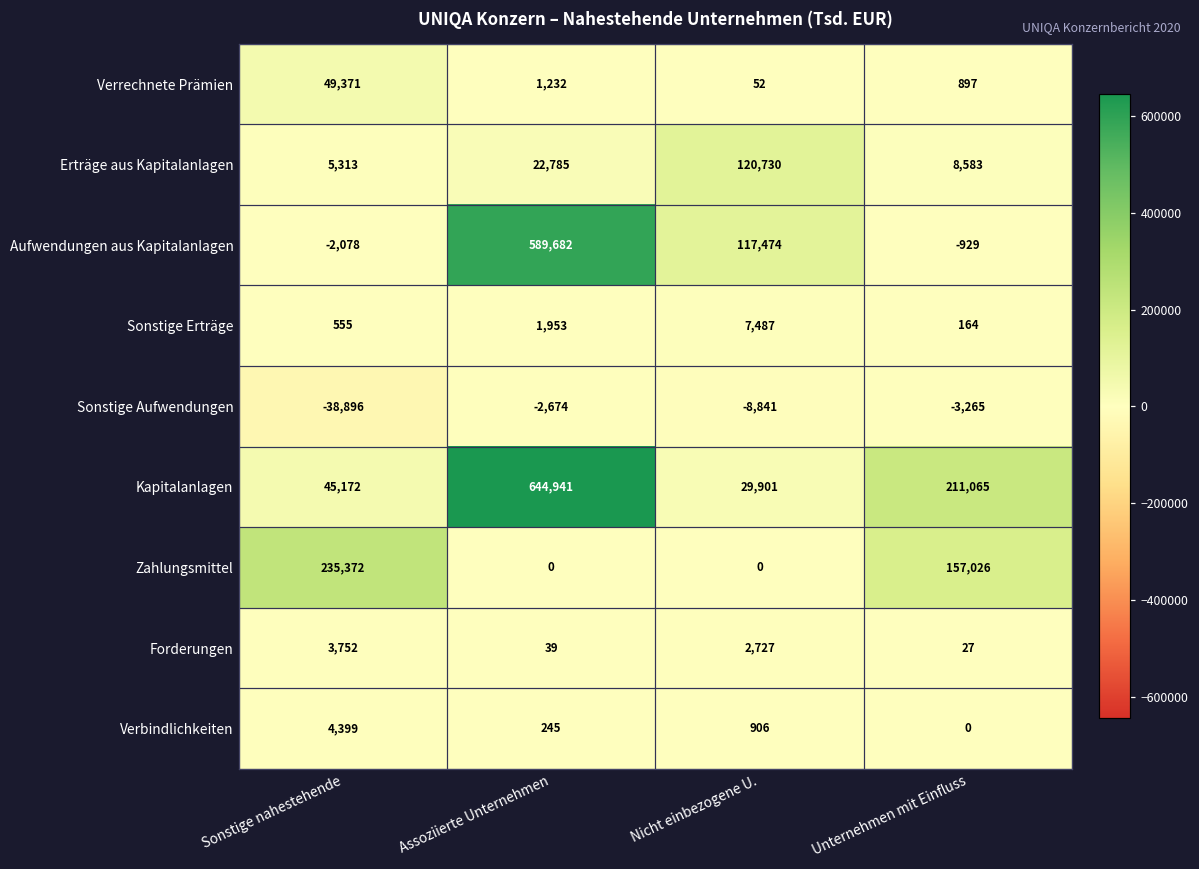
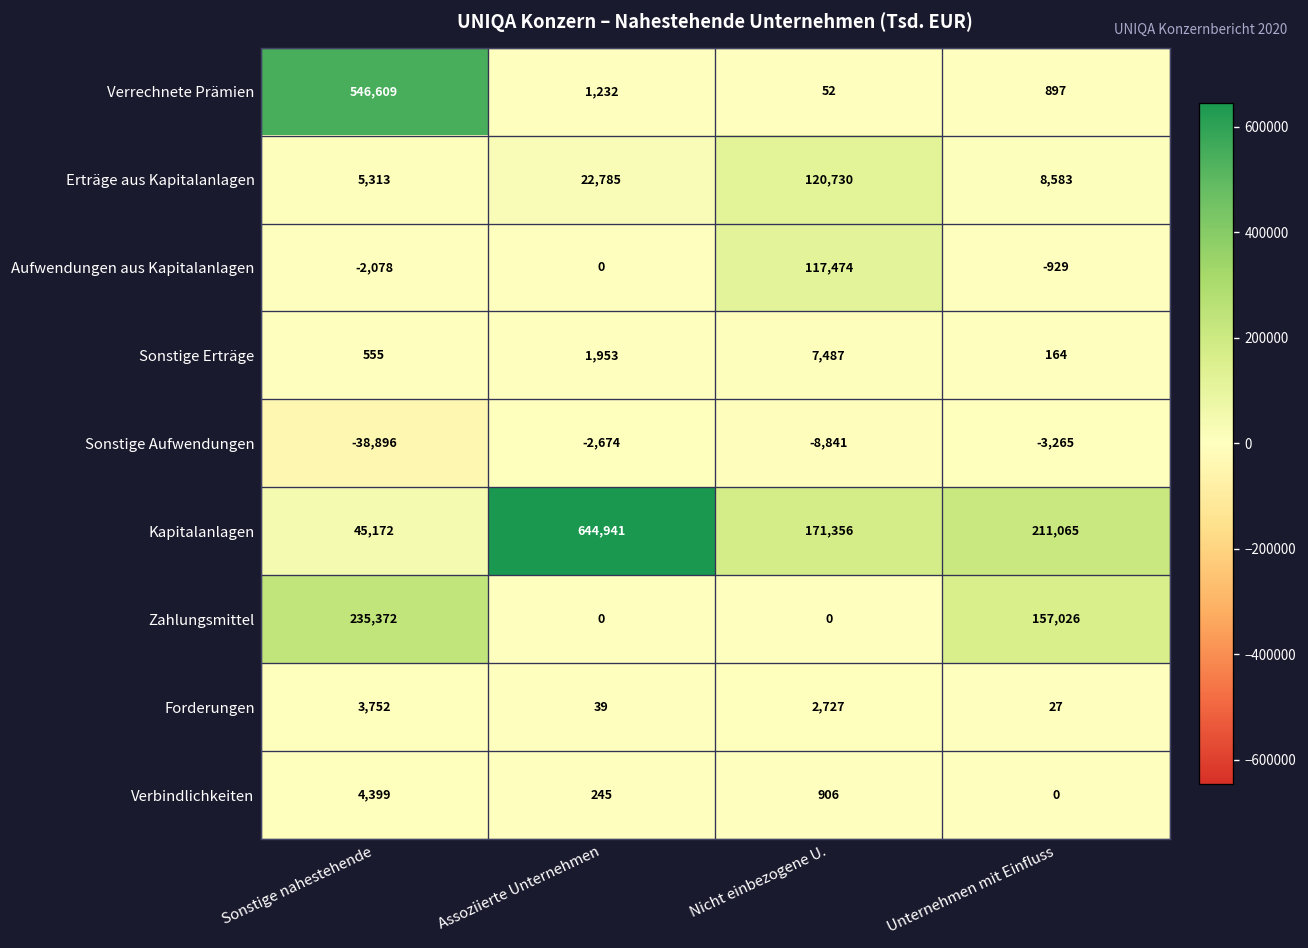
  {
    "Verrechnete Prämien": {
-     "Sonstige nahestehende": "49,371",
+     "Sonstige nahestehende": "546,609",
      "Assoziierte Unternehmen": "1,232",
      "Nicht einbezogene U.": "52",
      "Unternehmen mit Einfluss": "897"
    },
    "Erträge aus Kapitalanlagen": {
      "Sonstige nahestehende": "5,313",
      "Assoziierte Unternehmen": "22,785",
      "Nicht einbezogene U.": "120,730",
      "Unternehmen mit Einfluss": "8,583"
    },
    "Aufwendungen aus Kapitalanlagen": {
      "Sonstige nahestehende": "-2,078",
-     "Assoziierte Unternehmen": "589,682",
+     "Assoziierte Unternehmen": "0",
      "Nicht einbezogene U.": "117,474",
      "Unternehmen mit Einfluss": "-929"
    },
    "Sonstige Erträge": {
      "Sonstige nahestehende": "555",
      "Assoziierte Unternehmen": "1,953",
      "Nicht einbezogene U.": "7,487",
      "Unternehmen mit Einfluss": "164"
    },
    "Sonstige Aufwendungen": {
      "Sonstige nahestehende": "-38,896",
      "Assoziierte Unternehmen": "-2,674",
      "Nicht einbezogene U.": "-8,841",
      "Unternehmen mit Einfluss": "-3,265"
    },
    "Kapitalanlagen": {
      "Sonstige nahestehende": "45,172",
      "Assoziierte Unternehmen": "644,941",
-     "Nicht einbezogene U.": "29,901",
+     "Nicht einbezogene U.": "171,356",
      "Unternehmen mit Einfluss": "211,065"
    },
    "Zahlungsmittel": {
      "Sonstige nahestehende": "235,372",
      "Assoziierte Unternehmen": "0",
      "Nicht einbezogene U.": "0",
      "Unternehmen mit Einfluss": "157,026"
    },
    "Forderungen": {
      "Sonstige nahestehende": "3,752",
      "Assoziierte Unternehmen": "39",
      "Nicht einbezogene U.": "2,727",
      "Unternehmen mit Einfluss": "27"
    },
    "Verbindlichkeiten": {
      "Sonstige nahestehende": "4,399",
      "Assoziierte Unternehmen": "245",
      "Nicht einbezogene U.": "906",
      "Unternehmen mit Einfluss": "0"
    }
  }
